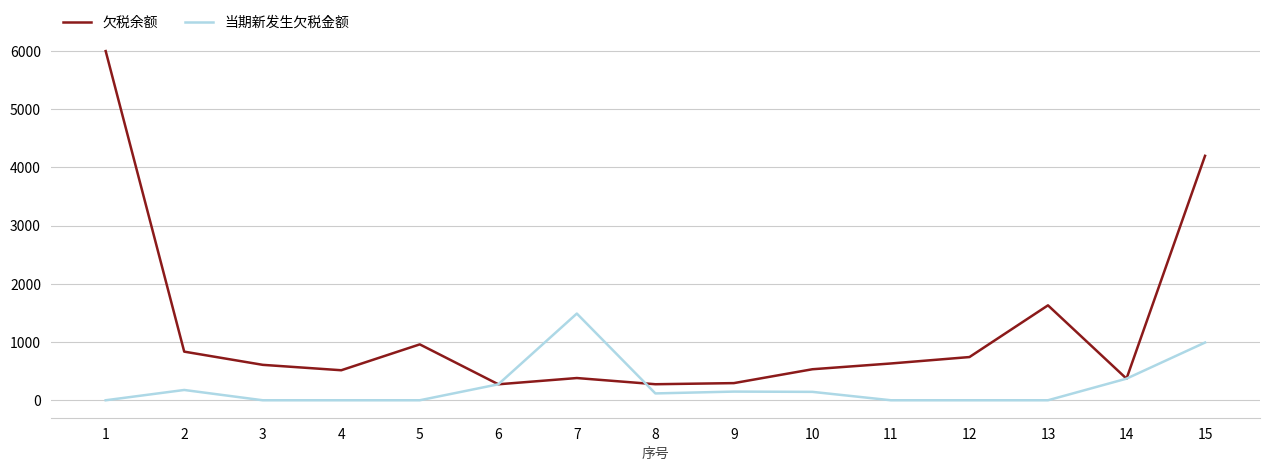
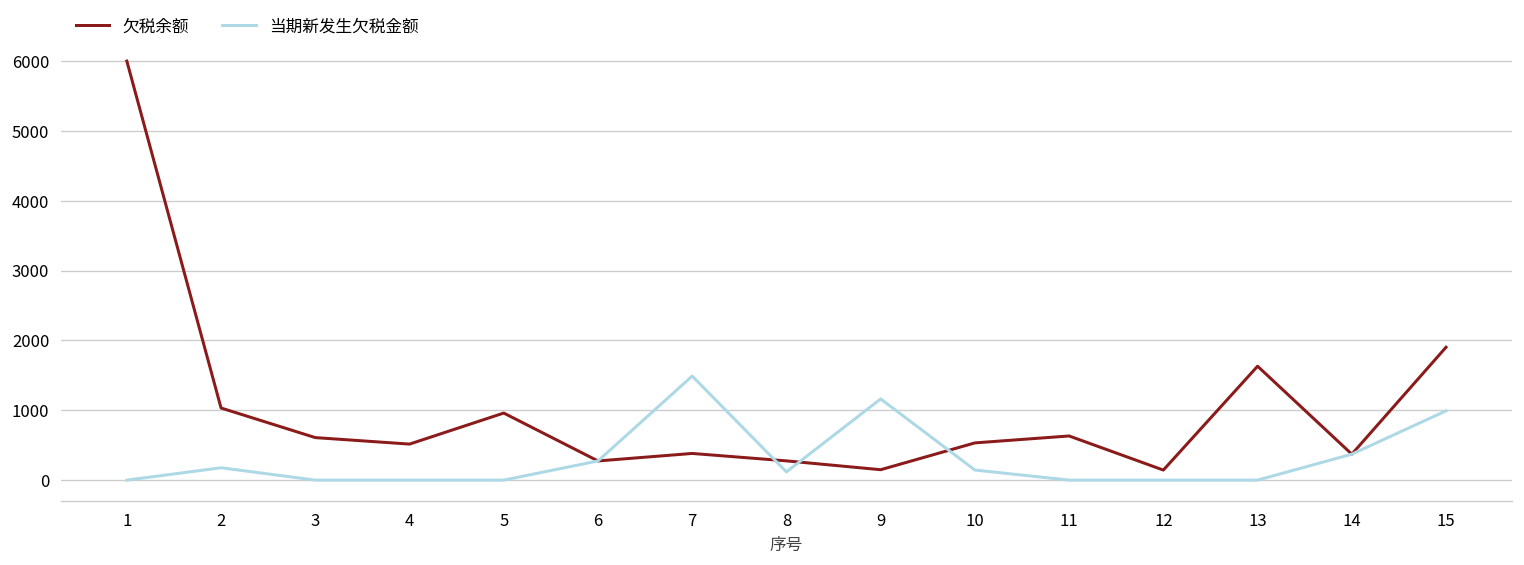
  {
    "欠税余额": {
      "1": 6000,
-     "2": 800,
+     "2": 1000,
      "3": 600,
      "4": 500,
      "5": 1000,
      "7": 400,
      "8": 300,
-     "9": 300,
+     "9": 100,
      "10": 500,
      "11": 600,
-     "12": 700,
+     "12": 100,
      "13": 1600,
-     "15": 4200
+     "15": 1900
    },
    "当期新发生欠税金额": {
      "1": 0,
      "2": 200,
      "3": 0,
      "4": 0,
      "5": 0,
      "7": 1500,
      "8": 100,
-     "9": 100,
+     "9": 1200,
      "10": 100,
      "11": 0,
      "12": 0,
      "13": 0,
      "15": 1000
    }
  }
